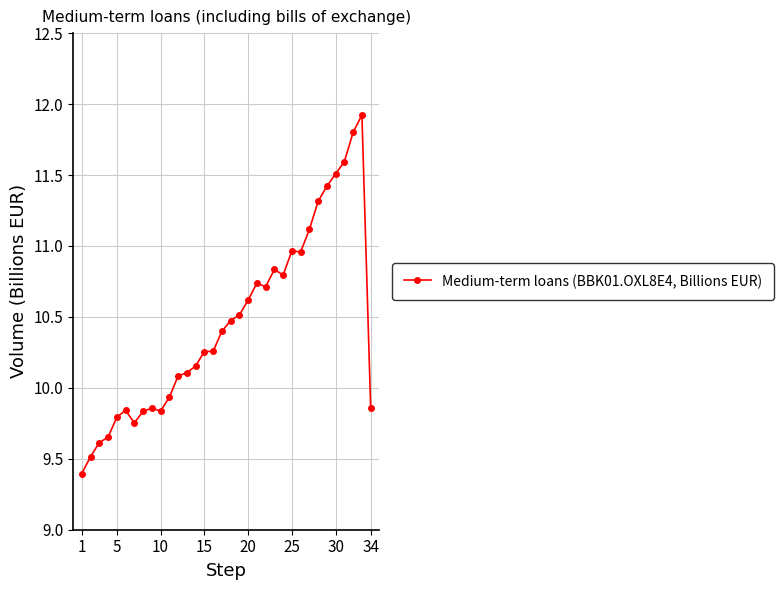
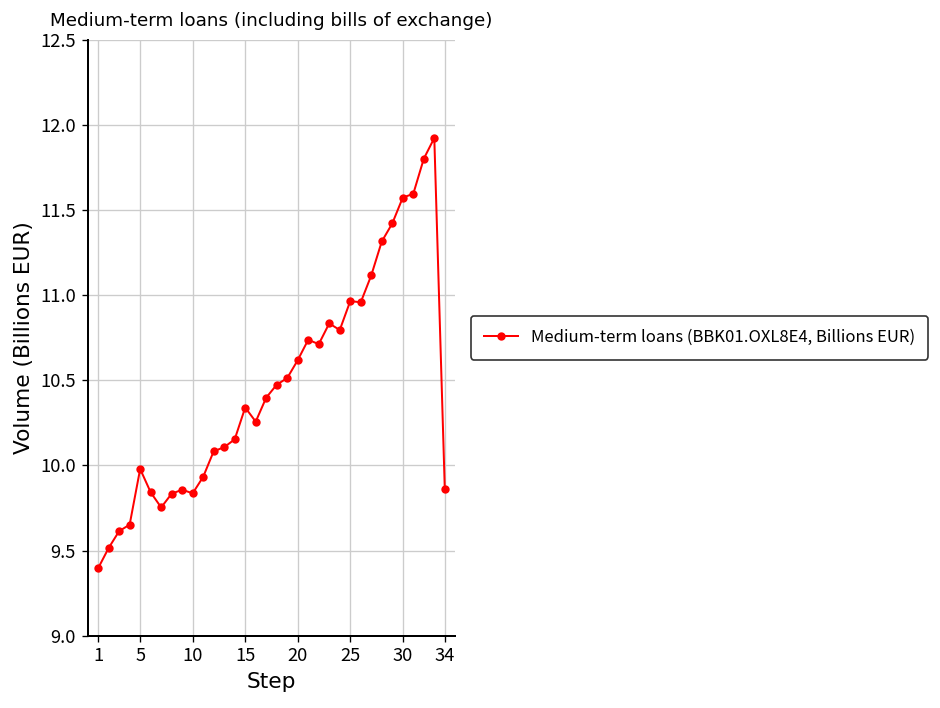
  {
    "1": 9.40,
-   "5": 9.79,
+   "5": 9.98,
    "10": 9.84,
-   "15": 10.26,
+   "15": 10.34,
    "20": 10.62,
    "25": 10.97,
-   "30": 11.51,
+   "30": 11.57,
    "34": 9.86
  }
